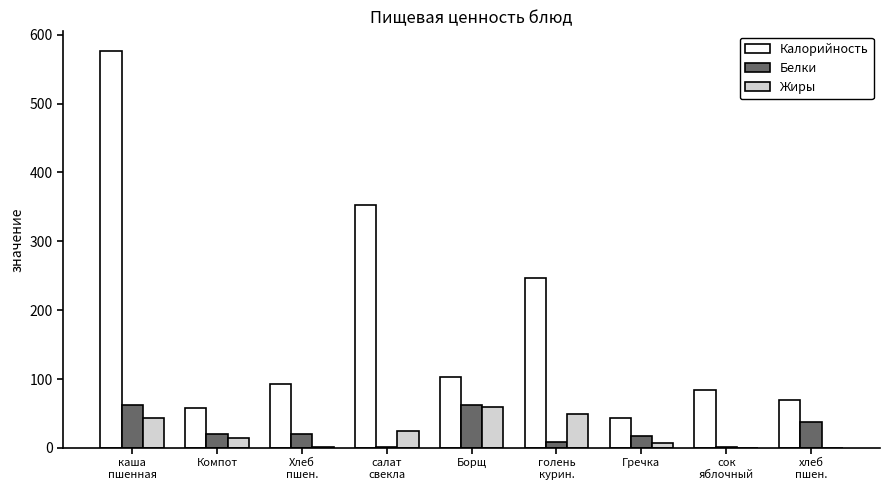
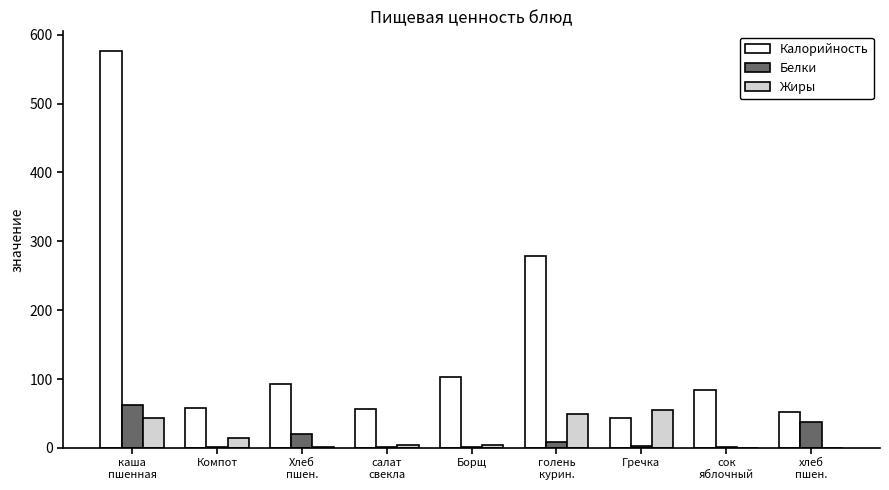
  {
    "Калорийность": {
      "каша пшенная": 580,
      "Компот": 60,
      "Хлеб пшен.": 90,
-     "салат свекла": 350,
+     "салат свекла": 60,
      "Борщ": 100,
-     "голень курин.": 250,
+     "голень курин.": 280,
      "Гречка": 40,
      "сок яблочный": 80,
-     "хлеб пшен.": 70
+     "хлеб пшен.": 50
    },
    "Белки": {
      "каша пшенная": 60,
-     "Компот": 20,
+     "Компот": 0,
      "Хлеб пшен.": 20,
-     "Борщ": 60,
+     "Борщ": 0,
      "голень курин.": 10,
-     "Гречка": 20,
+     "Гречка": 0,
      "хлеб пшен.": 40
    },
    "Жиры": {
      "каша пшенная": 40,
      "Компот": 10,
-     "салат свекла": 30,
-     "Борщ": 60,
+     "салат свекла": 0,
+     "Борщ": 10,
      "голень курин.": 50,
-     "Гречка": 10,
+     "Гречка": 60,
      "сок яблочный": 0,
      "хлеб пшен.": 0
    }
  }
